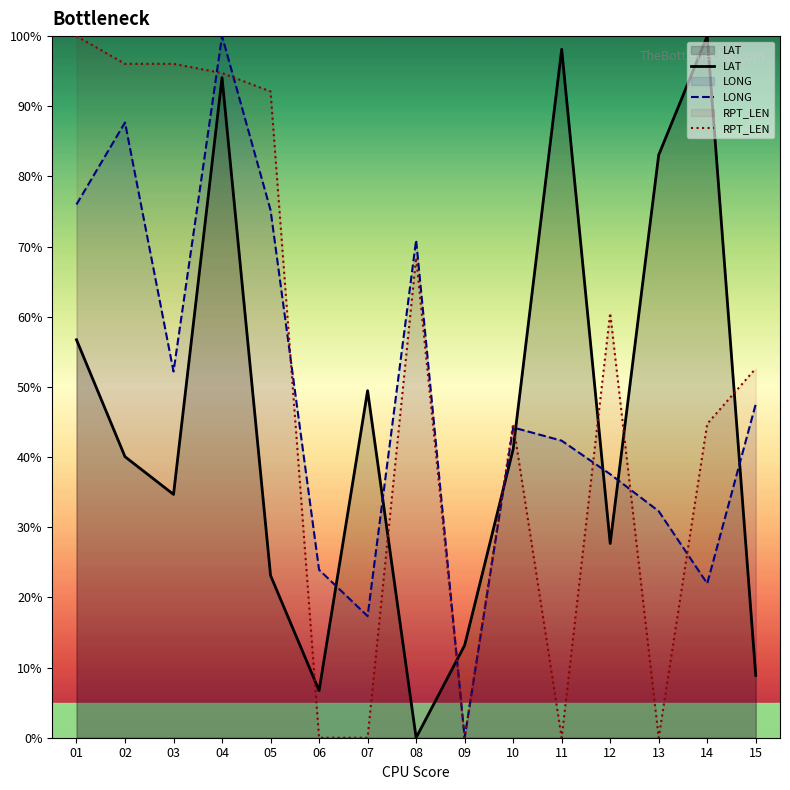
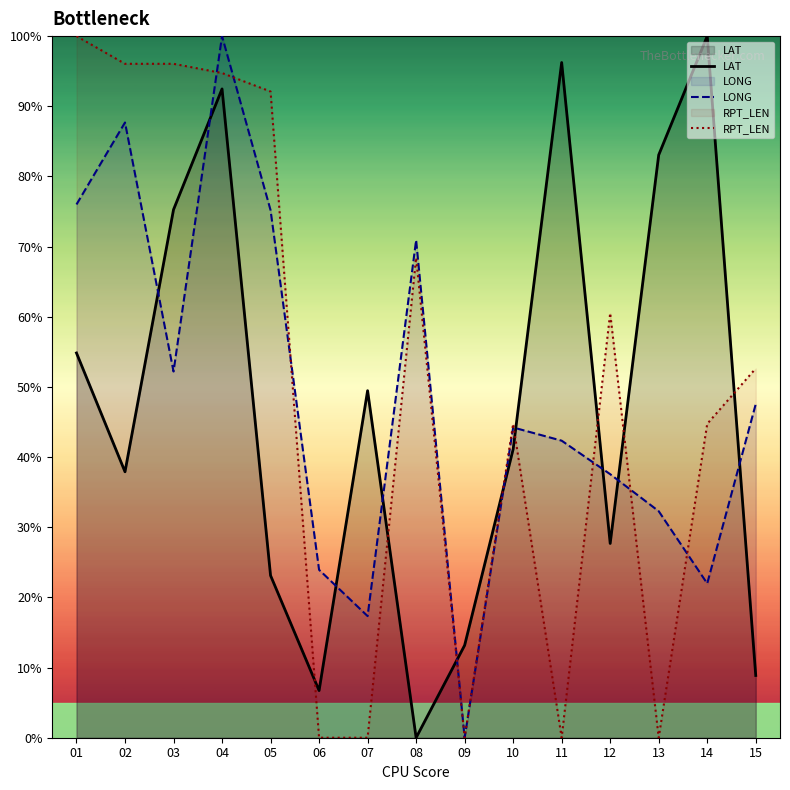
  {
    "LAT": {
-     "01": "57%",
-     "02": "40%",
-     "03": "35%",
-     "04": "94%",
+     "01": "55%",
+     "02": "38%",
+     "03": "75%",
+     "04": "92%",
      "05": "23%",
      "06": "7%",
      "07": "49%",
      "09": "13%",
      "10": "41%",
-     "11": "98%",
+     "11": "96%",
      "12": "28%",
      "13": "83%",
      "14": "100%",
      "15": "9%"
    }
  }
